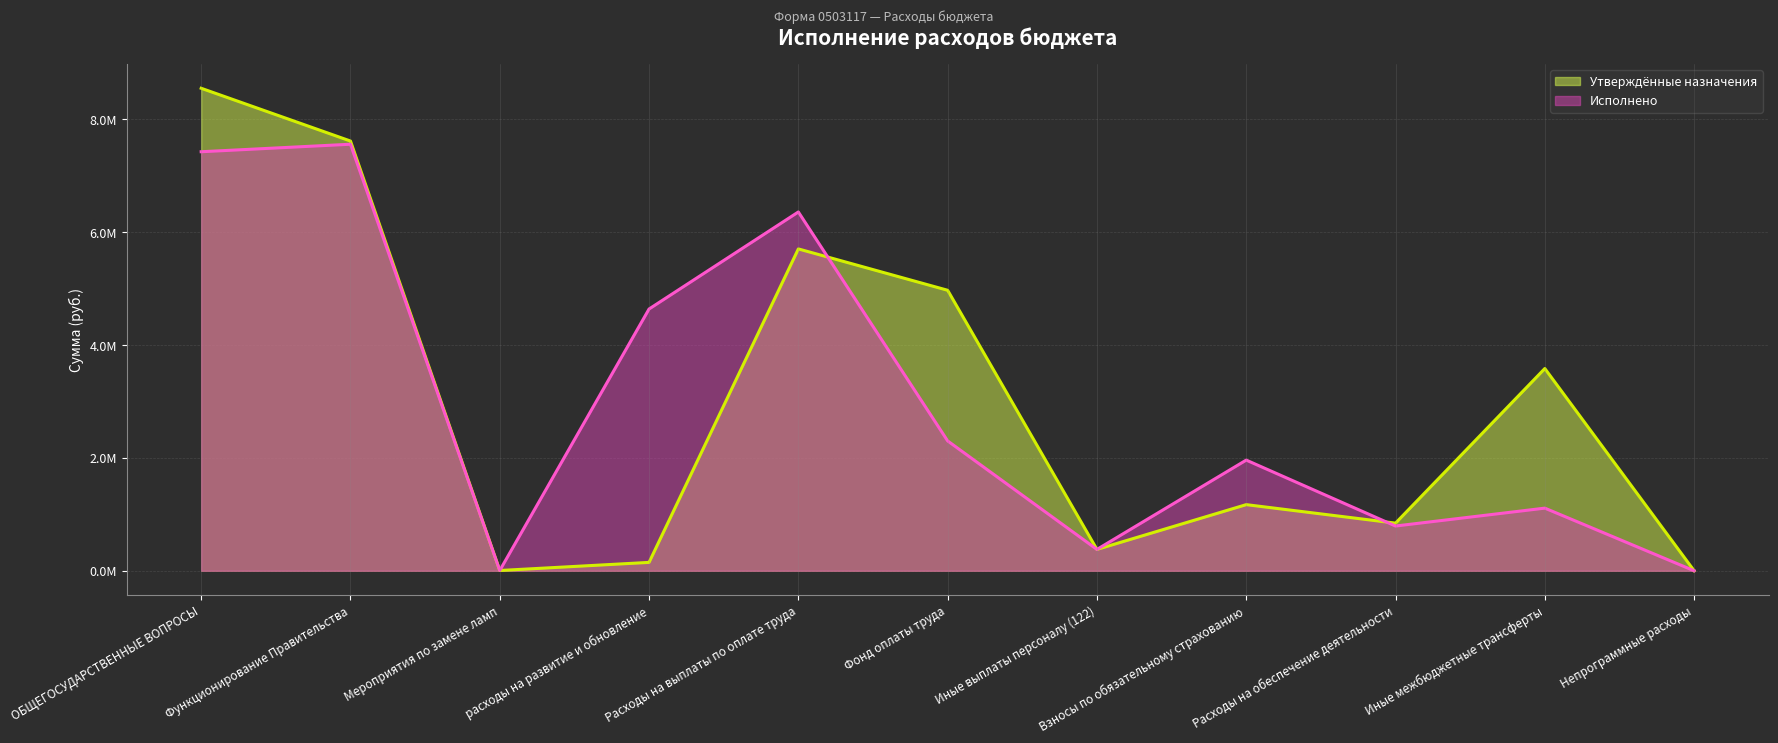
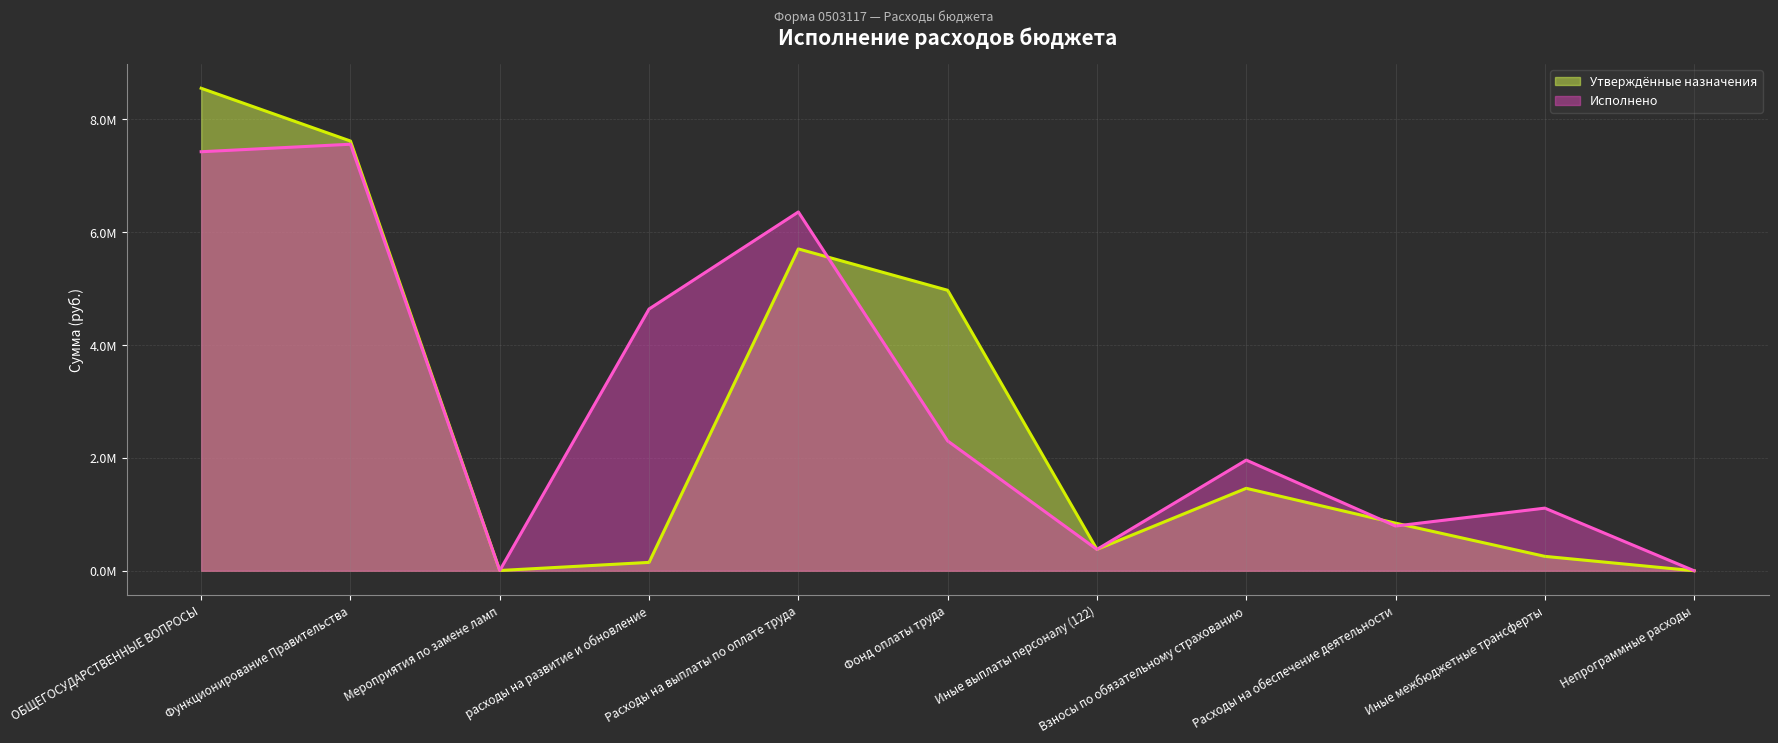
  {
    "Утверждённые назначения": {
      "ОБЩЕГОСУДАРСТВЕННЫЕ ВОПРОСЫ": 8500000,
      "Функционирование Правительства": 7600000,
      "расходы на развитие и обновление": 100000,
      "Расходы на выплаты по оплате труда": 5700000,
      "Фонд оплаты труда": 5000000,
-     "Взносы по обязательному страхованию": 1200000,
+     "Взносы по обязательному страхованию": 1500000,
      "Расходы на обеспечение деятельности": 800000,
-     "Иные межбюджетные трансферты": 3600000
+     "Иные межбюджетные трансферты": 300000
    },
    "Исполнено": {
      "ОБЩЕГОСУДАРСТВЕННЫЕ ВОПРОСЫ": 7400000,
      "Функционирование Правительства": 7600000,
      "расходы на развитие и обновление": 4600000,
      "Расходы на выплаты по оплате труда": 6400000,
      "Фонд оплаты труда": 2300000,
      "Взносы по обязательному страхованию": 2000000,
      "Расходы на обеспечение деятельности": 800000,
      "Иные межбюджетные трансферты": 1100000
    }
  }
